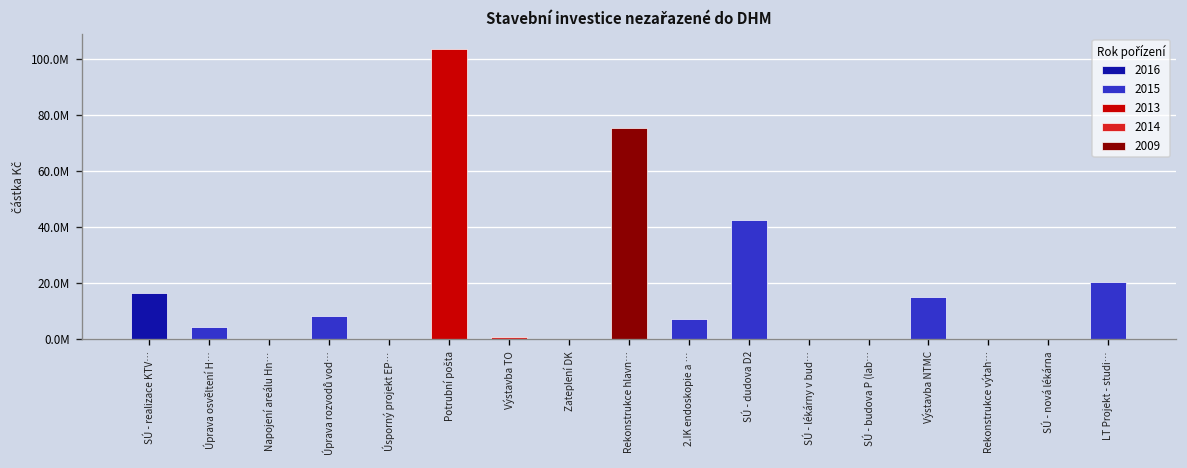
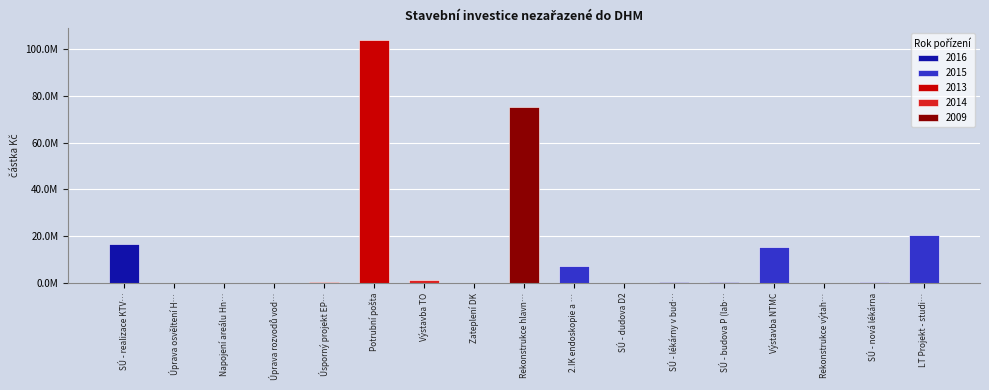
  {
    "SÚ - realizace KTV…": 16000000,
-   "Úprava osvěltení H…": 4000000,
-   "Úprava rozvodů vod…": 8000000,
+   "Úprava osvěltení H…": 0,
+   "Úprava rozvodů vod…": 0,
    "Potrubní pošta": 104000000,
    "Rekonstrukce hlavn…": 75000000,
    "2.IK endoskopie a …": 7000000,
-   "SÚ - dudova D2": 43000000,
+   "SÚ - dudova D2": 0,
    "Výstavba NTMC": 15000000,
    "LT Projekt - studi…": 20000000
  }
